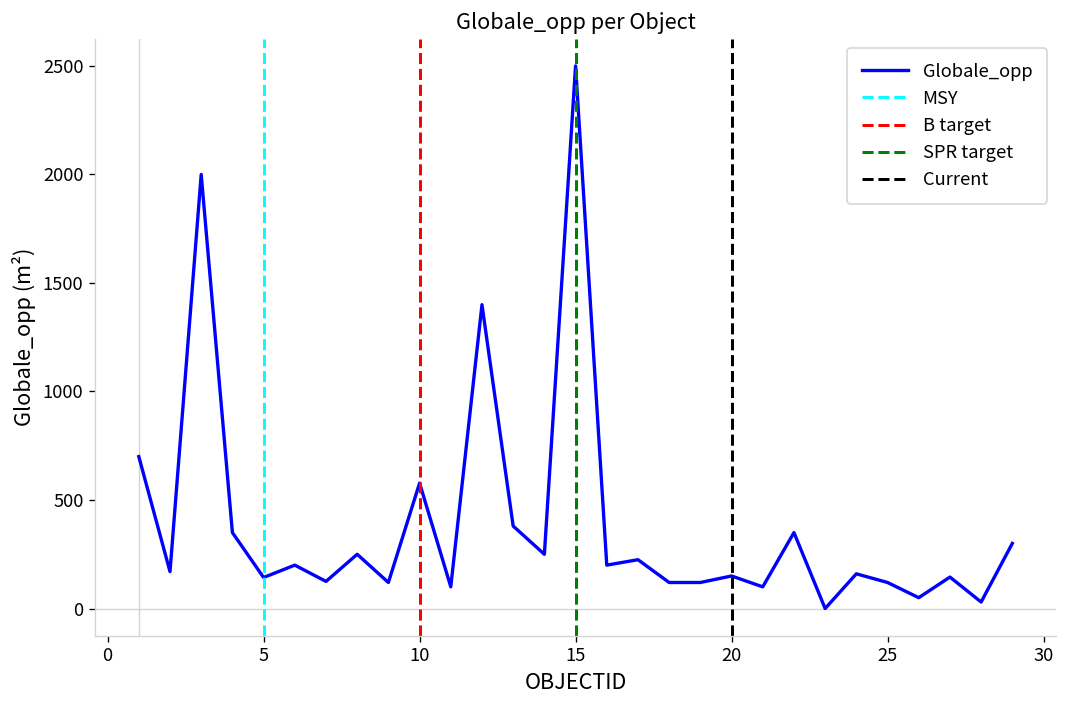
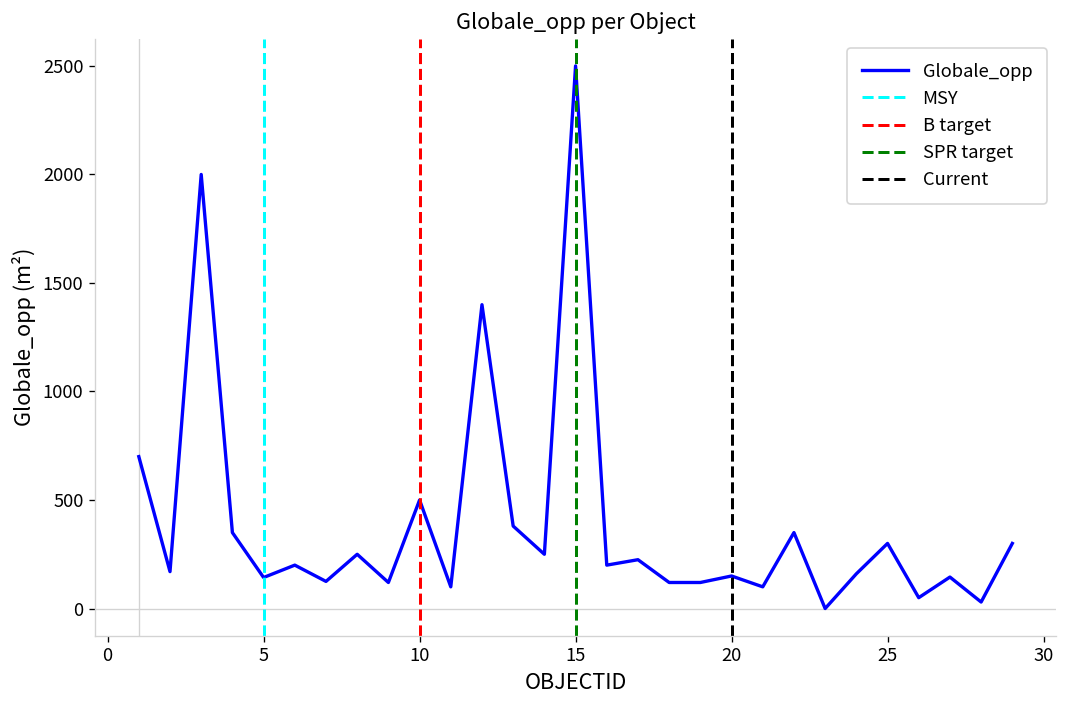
  {
    "5": 140,
-   "10": 580,
+   "10": 500,
    "15": 2500,
    "20": 150,
-   "25": 120
+   "25": 300
  }
